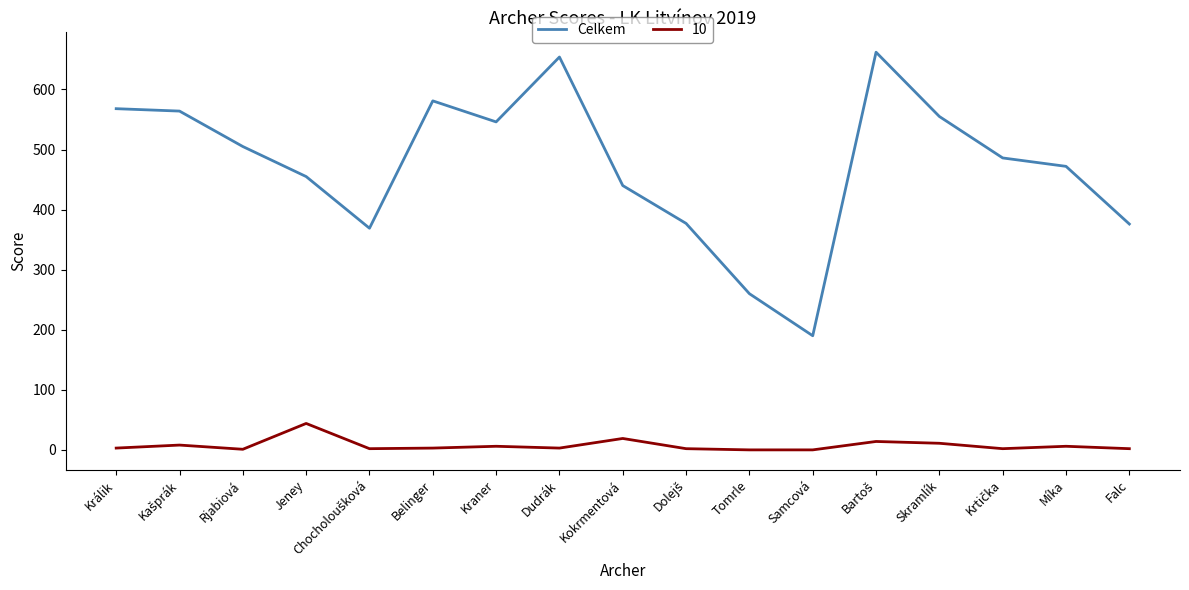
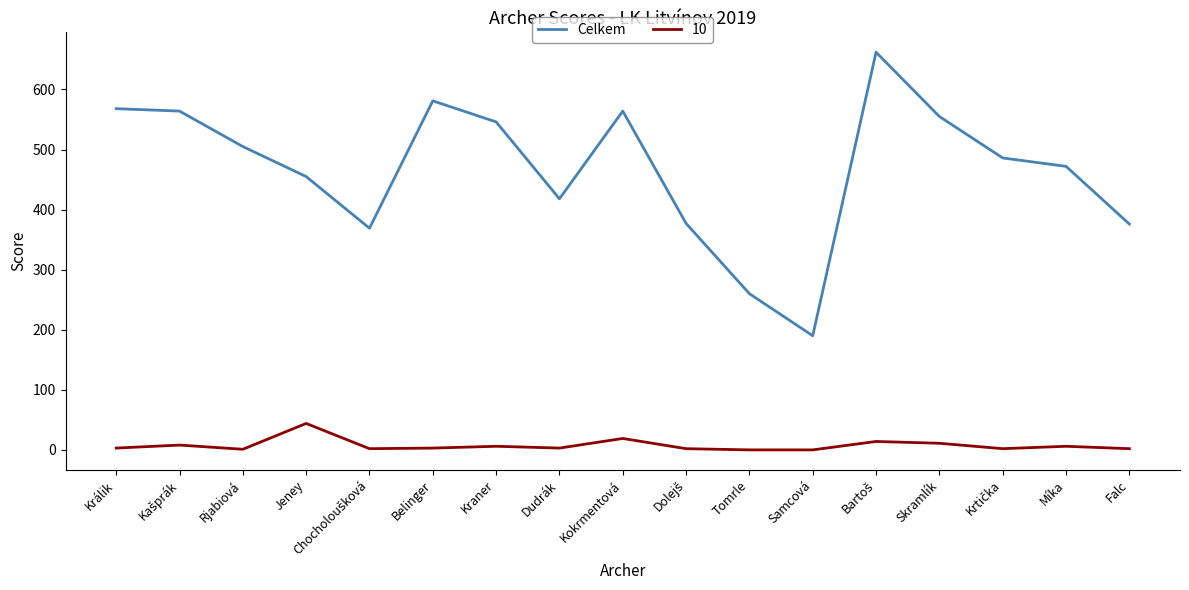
  {
    "Celkem": {
      "Králik": 570,
      "Kašprák": 560,
      "Rjabiová": 510,
      "Jeney": 460,
      "Chocholoušková": 370,
      "Belinger": 580,
      "Kraner": 550,
-     "Dudrák": 650,
-     "Kokrmentová": 440,
+     "Dudrák": 420,
+     "Kokrmentová": 560,
      "Dolejš": 380,
      "Tomrle": 260,
      "Samcová": 190,
      "Bartoš": 660,
      "Skramlík": 560,
      "Krtička": 490,
      "Míka": 470,
      "Falc": 380
    },
    "10": {
      "Králik": 0,
      "Kašprák": 10,
      "Rjabiová": 0,
      "Jeney": 40,
      "Chocholoušková": 0,
      "Belinger": 0,
      "Kraner": 10,
      "Dudrák": 0,
      "Kokrmentová": 20,
      "Dolejš": 0,
      "Tomrle": 0,
      "Samcová": 0,
      "Bartoš": 10,
      "Skramlík": 10,
      "Krtička": 0,
      "Míka": 10,
      "Falc": 0
    }
  }
